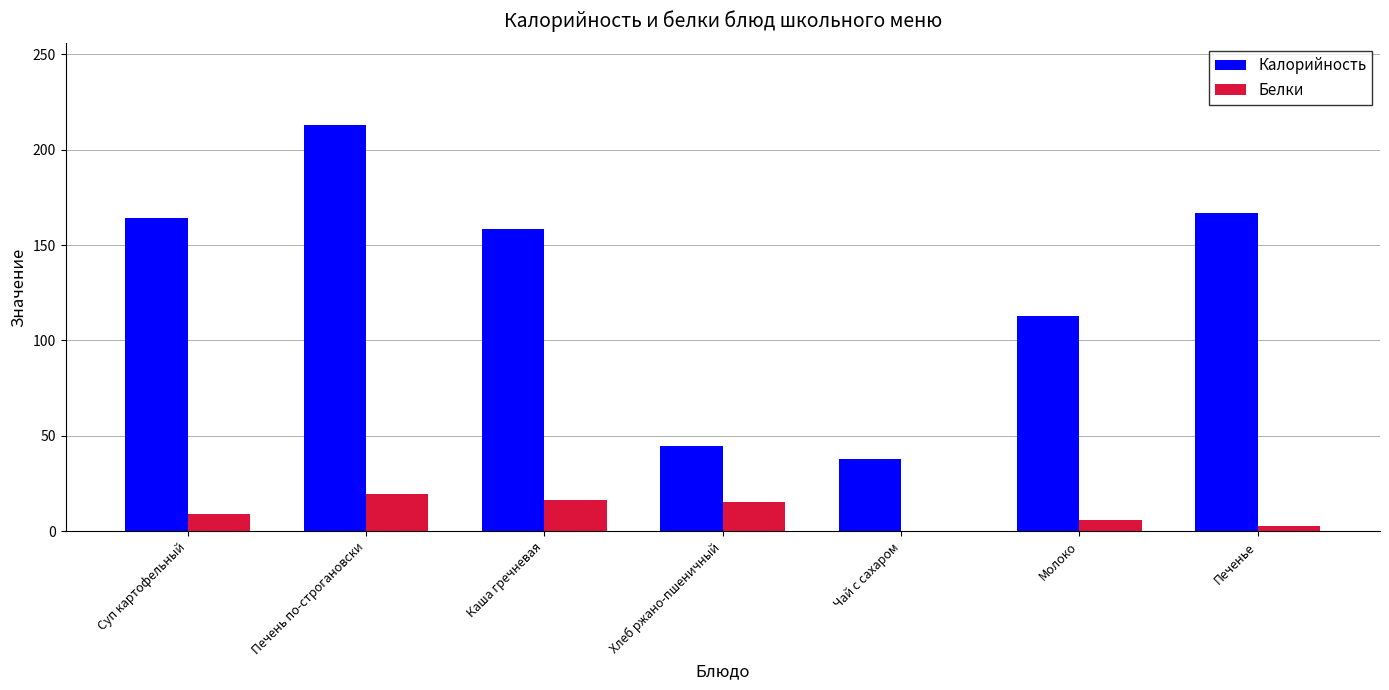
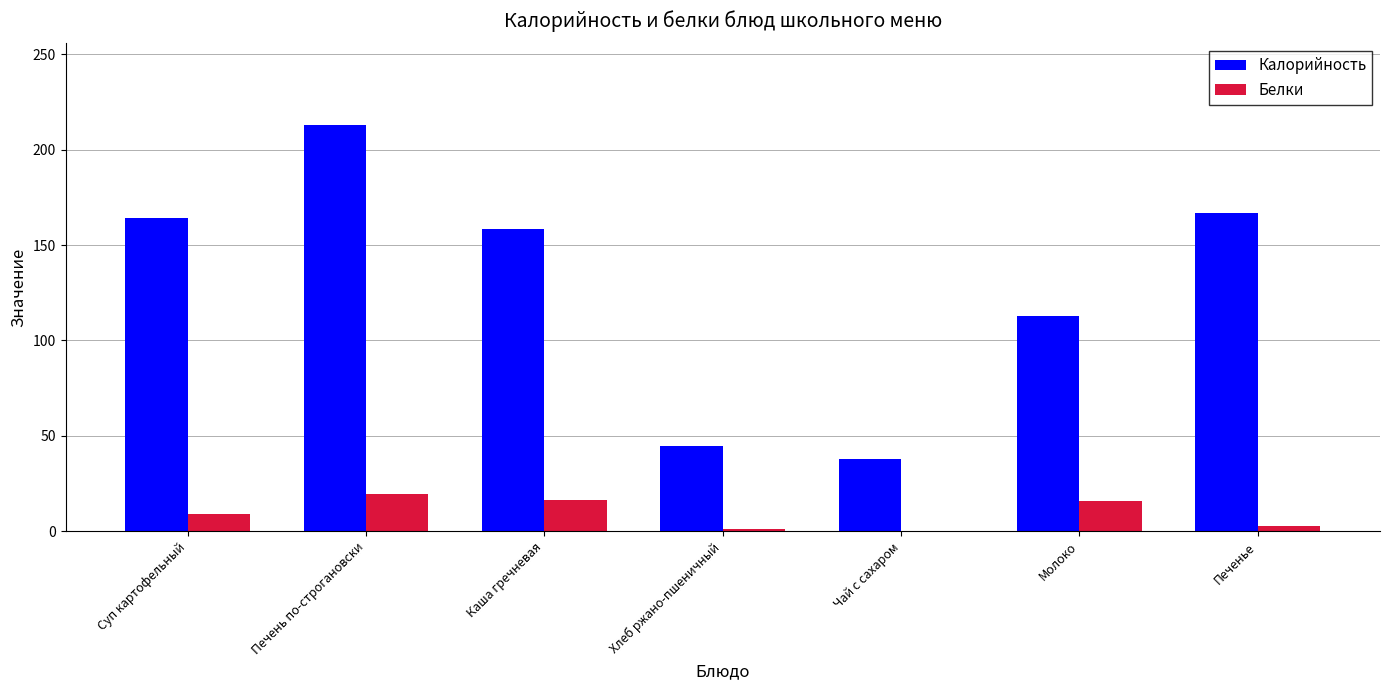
  {
    "Калорийность": {
      "Суп картофельный": 164,
      "Печень по-строгановски": 213,
      "Каша гречневая": 159,
      "Хлеб ржано-пшеничный": 45,
      "Чай с сахаром": 38,
      "Молоко": 113,
      "Печенье": 167
    },
    "Белки": {
      "Суп картофельный": 9,
      "Печень по-строгановски": 19,
      "Каша гречневая": 16,
-     "Хлеб ржано-пшеничный": 15,
-     "Молоко": 6,
+     "Хлеб ржано-пшеничный": 1,
+     "Молоко": 16,
      "Печенье": 3
    }
  }
